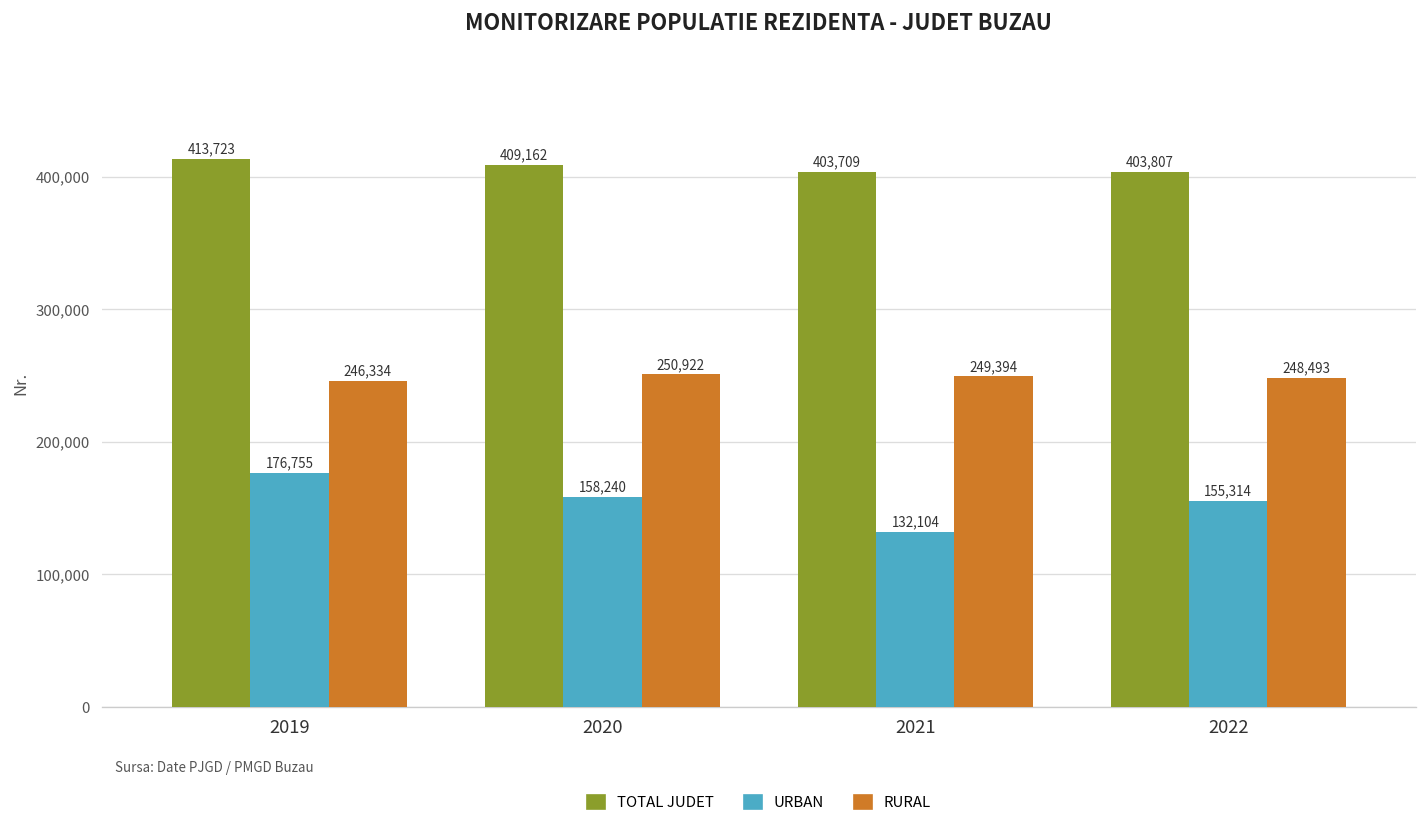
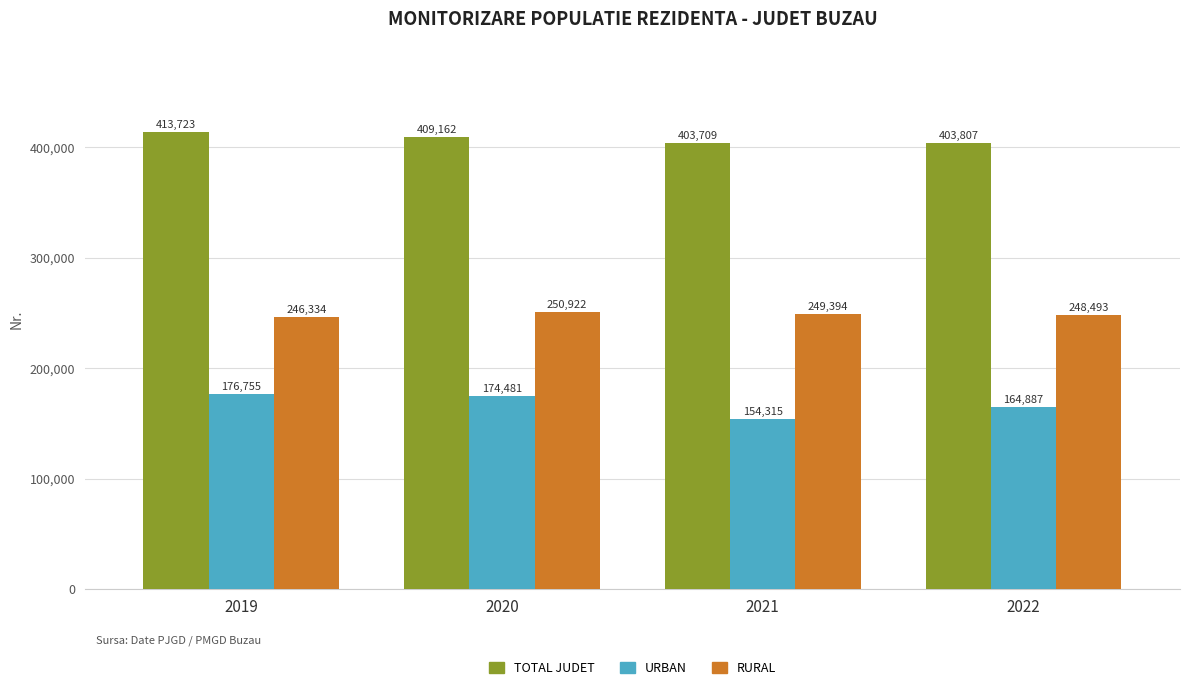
  {
    "URBAN": {
      "2019": "176,755",
-     "2020": "158,240",
-     "2021": "132,104",
-     "2022": "155,314"
+     "2020": "174,481",
+     "2021": "154,315",
+     "2022": "164,887"
    },
    "RURAL": {
      "2019": "246,334",
      "2020": "250,922",
      "2021": "249,394",
      "2022": "248,493"
    }
  }
